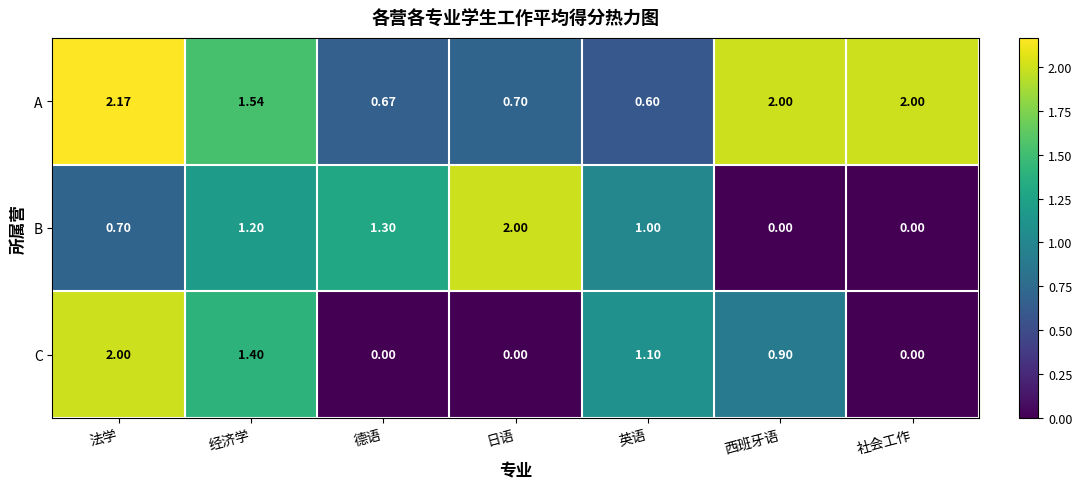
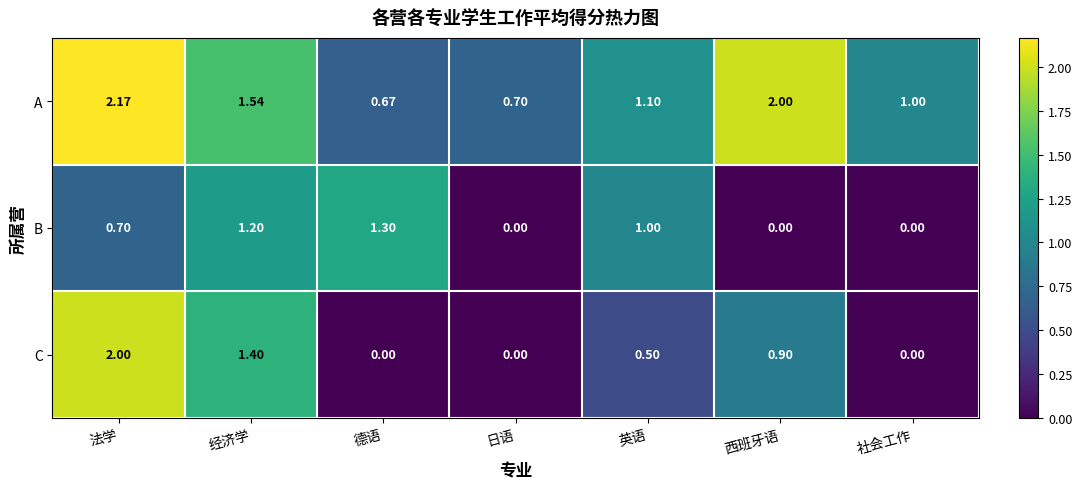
  {
    "A": {
      "法学": 2.17,
      "经济学": 1.54,
      "德语": 0.67,
      "日语": 0.70,
-     "英语": 0.60,
+     "英语": 1.10,
      "西班牙语": 2.00,
-     "社会工作": 2.00
+     "社会工作": 1.00
    },
    "B": {
      "法学": 0.70,
      "经济学": 1.20,
      "德语": 1.30,
-     "日语": 2.00,
+     "日语": 0.00,
      "英语": 1.00,
      "西班牙语": 0.00,
      "社会工作": 0.00
    },
    "C": {
      "法学": 2.00,
      "经济学": 1.40,
      "德语": 0.00,
      "日语": 0.00,
-     "英语": 1.10,
+     "英语": 0.50,
      "西班牙语": 0.90,
      "社会工作": 0.00
    }
  }
